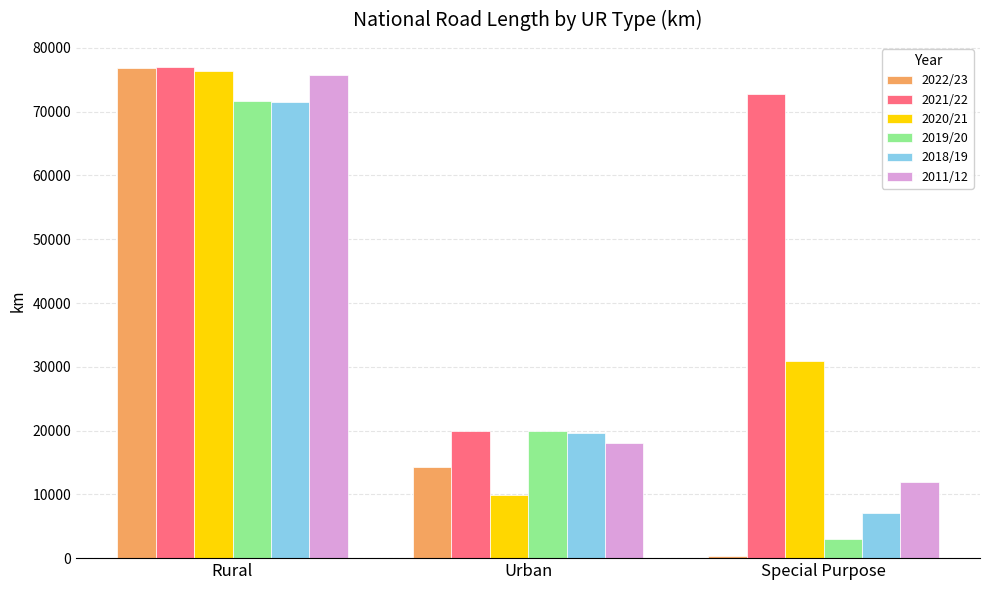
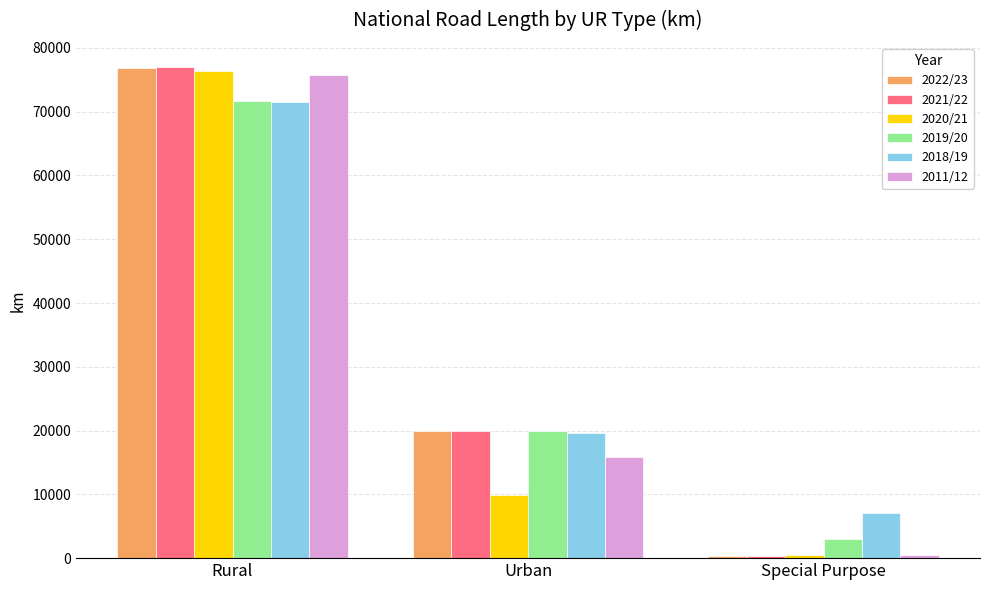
  {
    "2022/23": {
      "Rural": 77000,
-     "Urban": 14000
+     "Urban": 20000
    },
    "2021/22": {
      "Rural": 77000,
      "Urban": 20000,
-     "Special Purpose": 73000
+     "Special Purpose": 0
    },
    "2020/21": {
      "Rural": 76000,
      "Urban": 10000,
-     "Special Purpose": 31000
+     "Special Purpose": 0
    },
    "2019/20": {
      "Rural": 72000,
      "Urban": 20000,
      "Special Purpose": 3000
    },
    "2018/19": {
      "Rural": 71000,
      "Urban": 20000,
      "Special Purpose": 7000
    },
    "2011/12": {
      "Rural": 76000,
-     "Urban": 18000,
-     "Special Purpose": 12000
+     "Urban": 16000,
+     "Special Purpose": 1000
    }
  }
